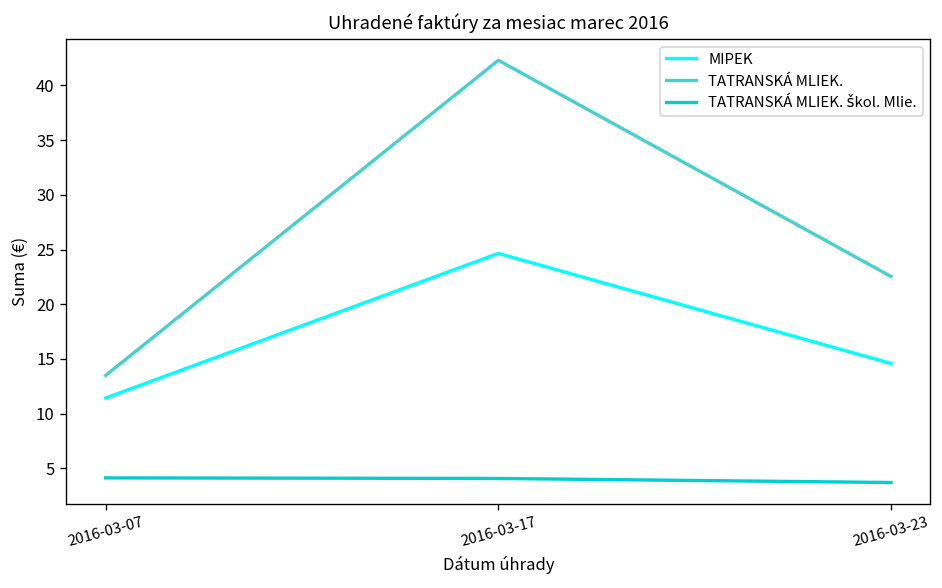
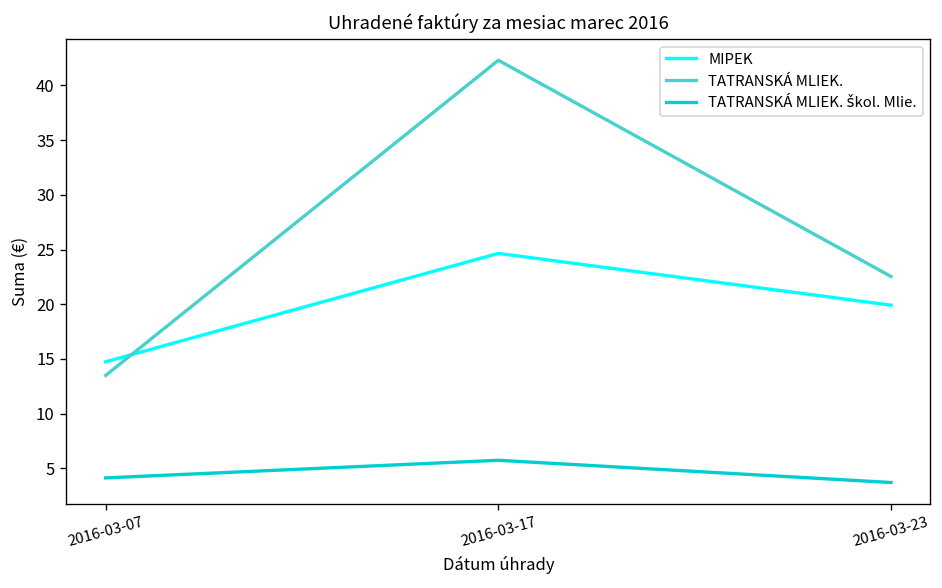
  {
    "MIPEK": {
-     "2016-03-07": 11,
+     "2016-03-07": 15,
      "2016-03-17": 25,
-     "2016-03-23": 15
+     "2016-03-23": 20
    },
    "TATRANSKÁ MLIEK.": {
      "2016-03-07": 14,
      "2016-03-17": 42,
      "2016-03-23": 23
    },
    "TATRANSKÁ MLIEK. škol. Mlie.": {
      "2016-03-07": 4,
-     "2016-03-17": 4,
+     "2016-03-17": 6,
      "2016-03-23": 4
    }
  }
